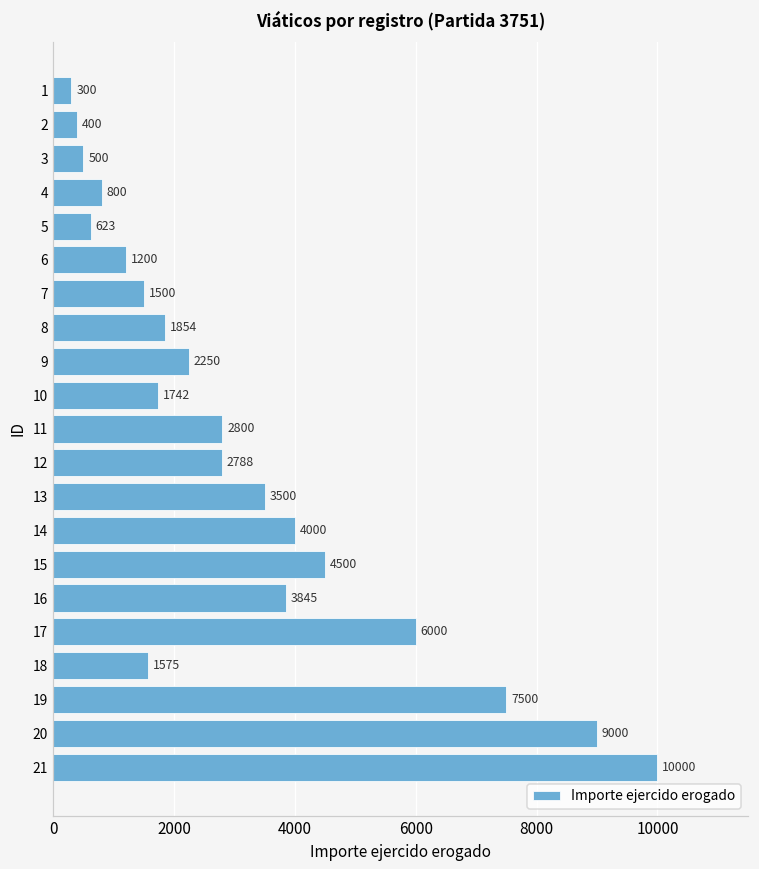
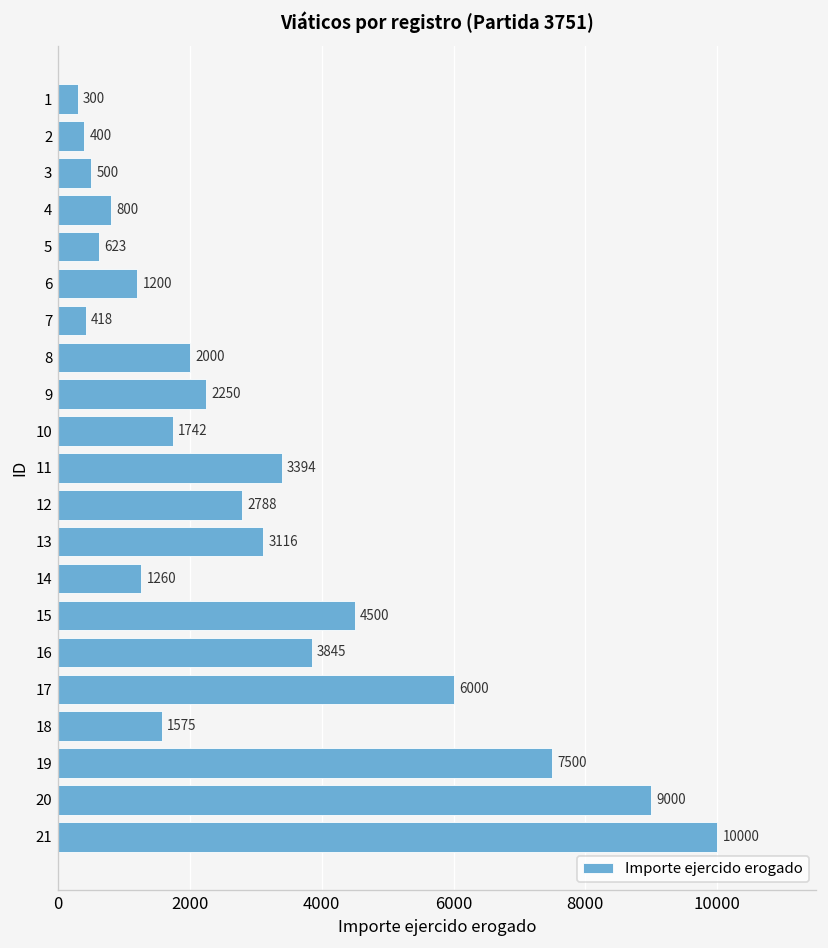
  {
    "1": 300,
    "2": 400,
    "3": 500,
    "4": 800,
    "5": 623,
    "6": 1200,
-   "7": 1500,
-   "8": 1854,
+   "7": 418,
+   "8": 2000,
    "9": 2250,
    "10": 1742,
-   "11": 2800,
+   "11": 3394,
    "12": 2788,
-   "13": 3500,
-   "14": 4000,
+   "13": 3116,
+   "14": 1260,
    "15": 4500,
    "16": 3845,
    "17": 6000,
    "18": 1575,
    "19": 7500,
    "20": 9000,
    "21": 10000
  }
